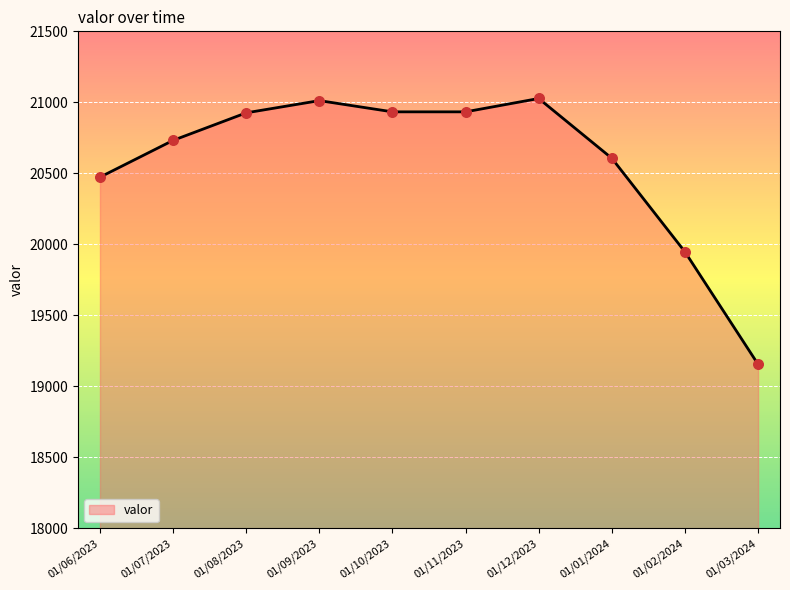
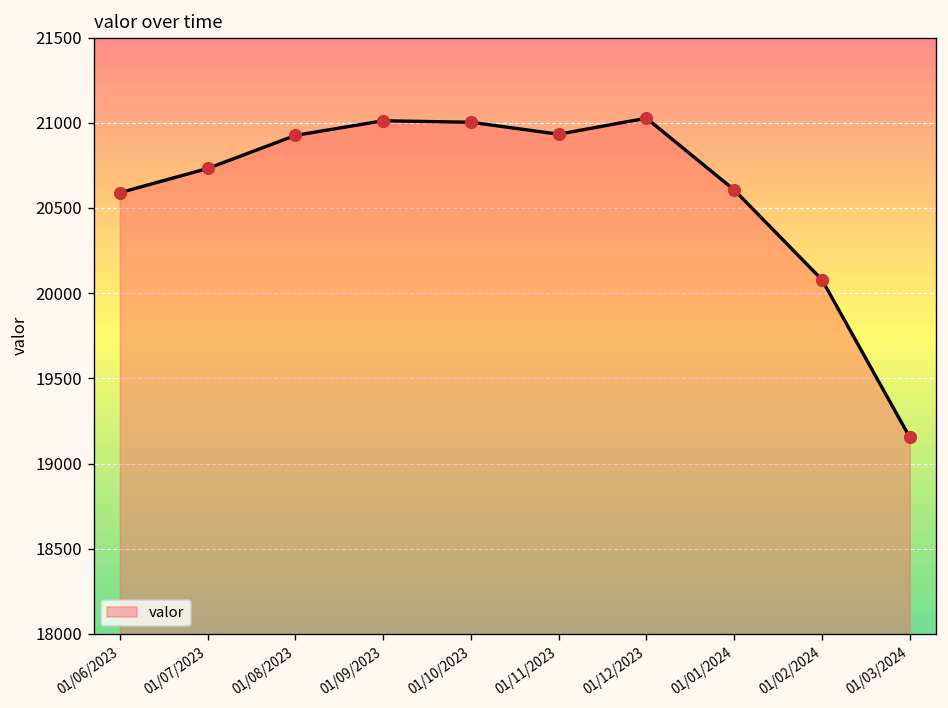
  {
-   "01/06/2023": 20470,
+   "01/06/2023": 20590,
    "01/07/2023": 20730,
    "01/08/2023": 20930,
    "01/09/2023": 21010,
-   "01/10/2023": 20930,
+   "01/10/2023": 21000,
    "01/11/2023": 20930,
    "01/12/2023": 21030,
    "01/01/2024": 20610,
-   "01/02/2024": 19950,
+   "01/02/2024": 20080,
    "01/03/2024": 19160
  }
